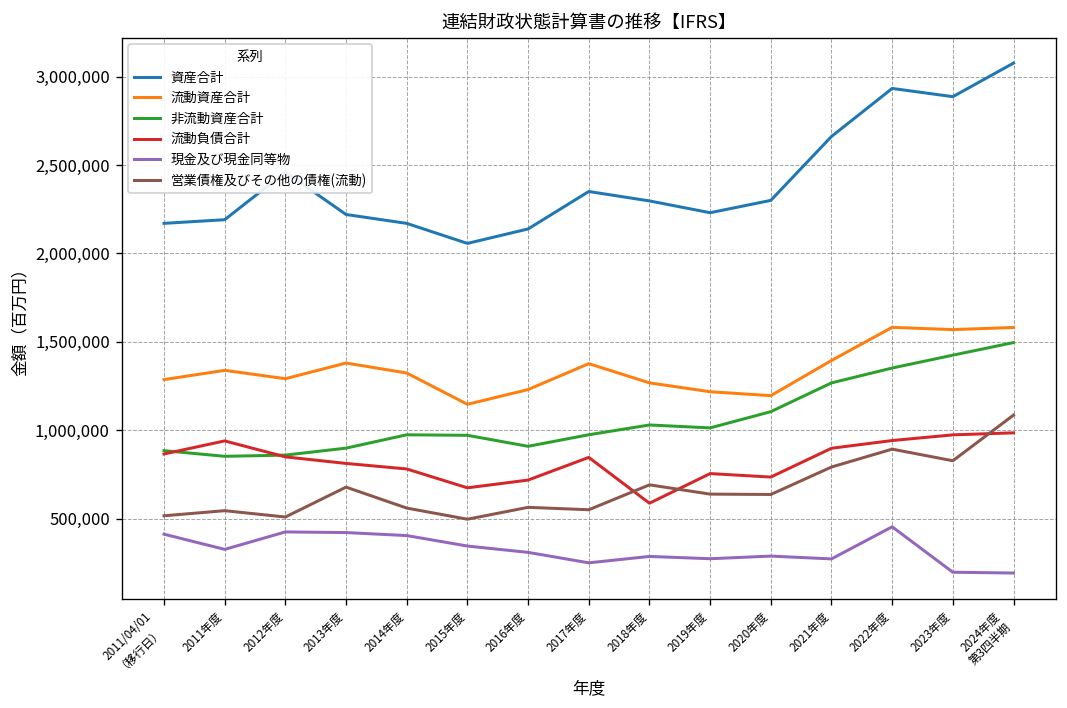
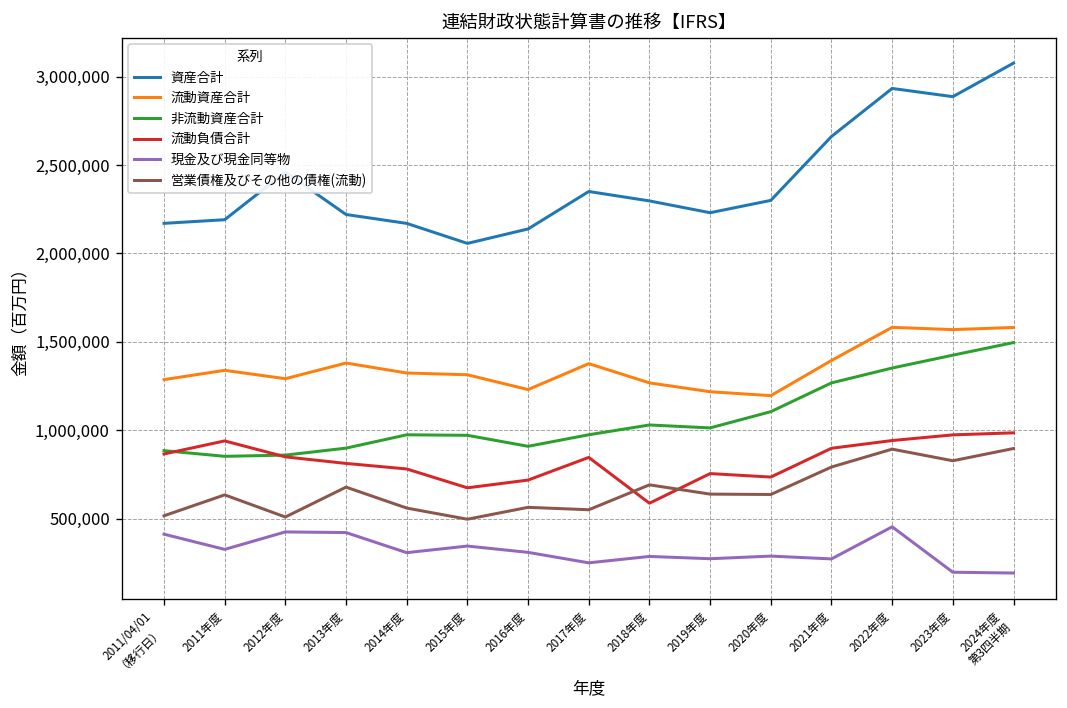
  {
    "資産合計": {
      "2011/04/01 （移行日）": "2,170,000",
      "2011年度": "2,190,000",
      "2013年度": "2,220,000",
      "2014年度": "2,170,000",
      "2015年度": "2,060,000",
      "2016年度": "2,140,000",
      "2017年度": "2,350,000",
      "2018年度": "2,300,000",
      "2019年度": "2,230,000",
      "2020年度": "2,300,000",
      "2021年度": "2,660,000",
      "2022年度": "2,930,000",
      "2023年度": "2,890,000",
      "2024年度 第3四半期": "3,080,000"
    },
    "流動資産合計": {
      "2011/04/01 （移行日）": "1,290,000",
      "2011年度": "1,340,000",
      "2012年度": "1,290,000",
      "2013年度": "1,380,000",
      "2014年度": "1,320,000",
-     "2015年度": "1,150,000",
+     "2015年度": "1,310,000",
      "2016年度": "1,230,000",
      "2017年度": "1,380,000",
      "2018年度": "1,270,000",
      "2019年度": "1,220,000",
      "2020年度": "1,200,000",
      "2021年度": "1,390,000",
      "2022年度": "1,580,000",
      "2023年度": "1,570,000",
      "2024年度 第3四半期": "1,580,000"
    },
    "非流動資産合計": {
      "2011/04/01 （移行日）": "880,000",
      "2011年度": "850,000",
      "2013年度": "900,000",
      "2014年度": "970,000",
      "2015年度": "970,000",
      "2016年度": "910,000",
      "2017年度": "970,000",
      "2018年度": "1,030,000",
      "2019年度": "1,010,000",
      "2020年度": "1,100,000",
      "2021年度": "1,270,000",
      "2022年度": "1,350,000",
      "2023年度": "1,420,000",
      "2024年度 第3四半期": "1,500,000"
    },
    "流動負債合計": {
      "2011/04/01 （移行日）": "870,000",
      "2011年度": "940,000",
      "2013年度": "810,000",
      "2014年度": "780,000",
      "2015年度": "670,000",
      "2016年度": "720,000",
      "2017年度": "850,000",
      "2018年度": "590,000",
      "2019年度": "750,000",
      "2020年度": "730,000",
      "2021年度": "900,000",
      "2022年度": "940,000",
      "2023年度": "970,000",
      "2024年度 第3四半期": "980,000"
    },
    "現金及び現金同等物": {
      "2011/04/01 （移行日）": "410,000",
      "2011年度": "330,000",
      "2012年度": "420,000",
      "2013年度": "420,000",
-     "2014年度": "400,000",
+     "2014年度": "310,000",
      "2015年度": "340,000",
      "2016年度": "310,000",
      "2017年度": "250,000",
      "2018年度": "290,000",
      "2019年度": "270,000",
      "2020年度": "290,000",
      "2021年度": "270,000",
      "2022年度": "450,000",
      "2023年度": "200,000",
      "2024年度 第3四半期": "190,000"
    },
    "営業債権及びその他の債権(流動)": {
      "2011/04/01 （移行日）": "520,000",
-     "2011年度": "540,000",
+     "2011年度": "630,000",
      "2012年度": "510,000",
      "2013年度": "680,000",
      "2014年度": "560,000",
      "2015年度": "500,000",
      "2016年度": "560,000",
      "2017年度": "550,000",
      "2018年度": "690,000",
      "2019年度": "640,000",
      "2020年度": "640,000",
      "2021年度": "790,000",
      "2022年度": "890,000",
      "2023年度": "830,000",
-     "2024年度 第3四半期": "1,090,000"
+     "2024年度 第3四半期": "900,000"
    }
  }
